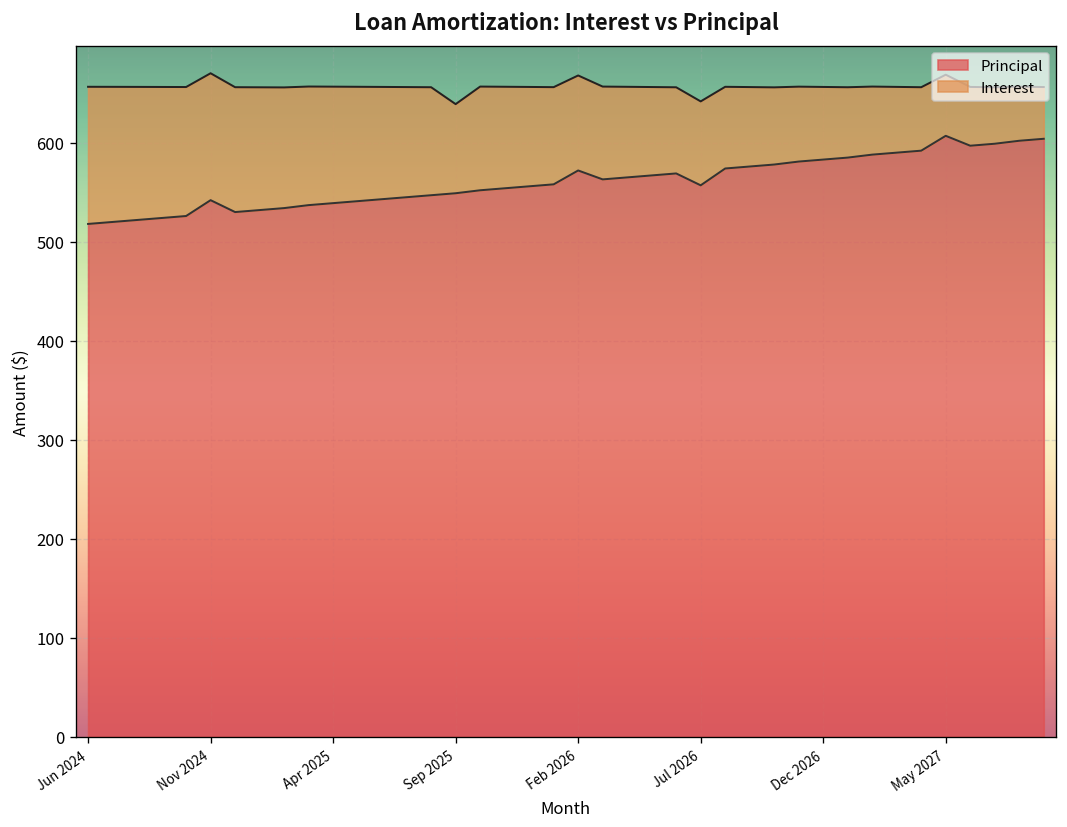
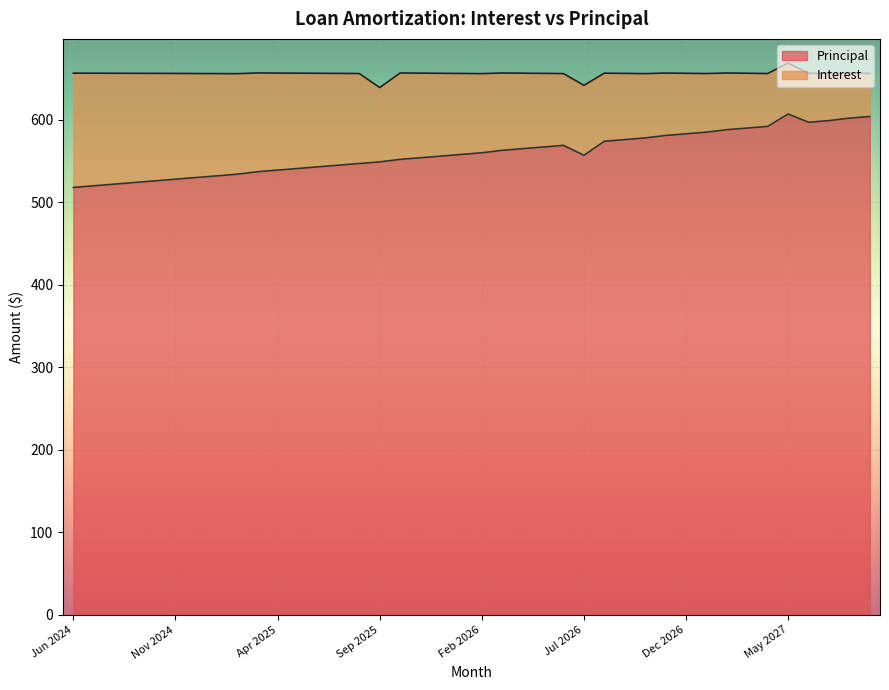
  {
    "Principal": {
      "Jun 2024": 520,
-     "Nov 2024": 540,
+     "Nov 2024": 530,
      "Apr 2025": 540,
      "Sep 2025": 550,
-     "Feb 2026": 570,
+     "Feb 2026": 560,
      "Jul 2026": 560,
      "Dec 2026": 580,
      "May 2027": 610
    },
    "Interest": {
      "Jun 2024": 140,
      "Nov 2024": 130,
      "Apr 2025": 120,
      "Sep 2025": 90,
      "Feb 2026": 100,
      "Jul 2026": 80,
      "Dec 2026": 70
    }
  }
